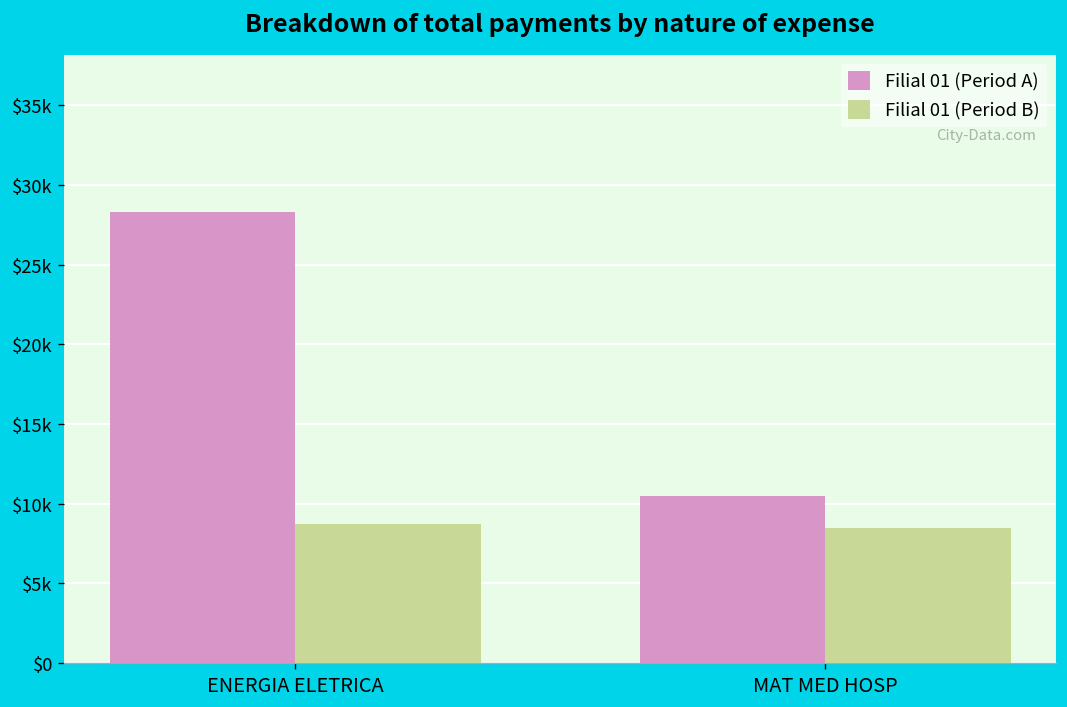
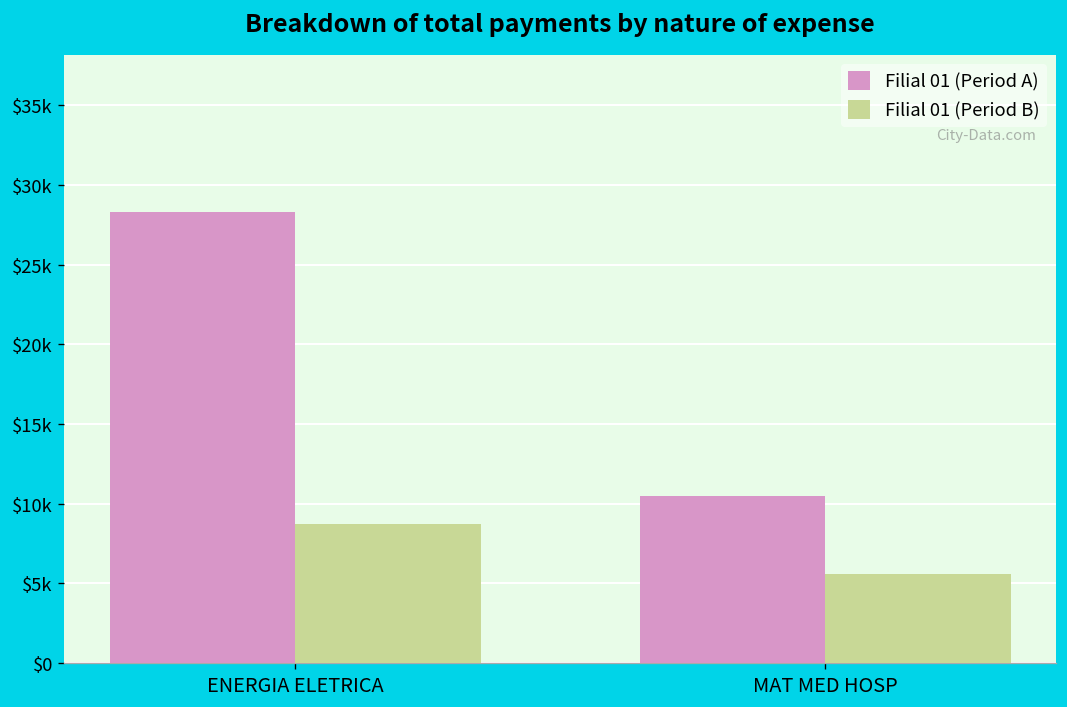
  {
    "Filial 01 (Period A)": {
      "ENERGIA ELETRICA": "$28300",
      "MAT MED HOSP": "$10500"
    },
    "Filial 01 (Period B)": {
      "ENERGIA ELETRICA": "$8700",
-     "MAT MED HOSP": "$8500"
+     "MAT MED HOSP": "$5600"
    }
  }
